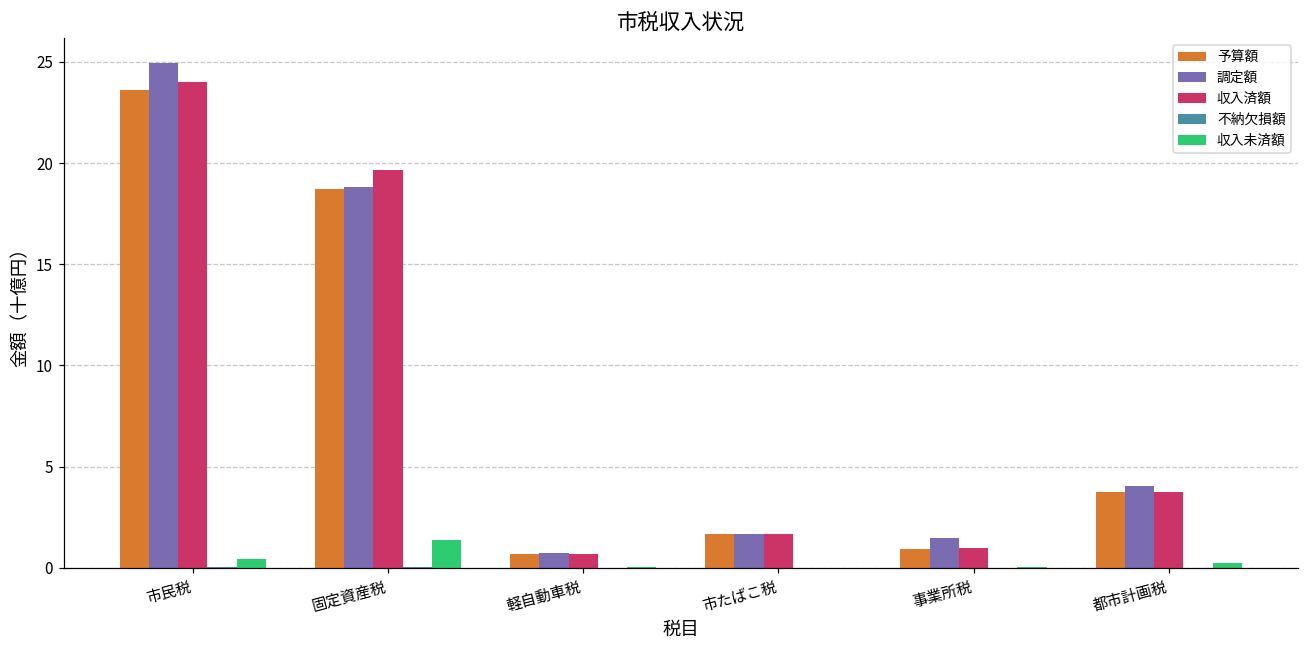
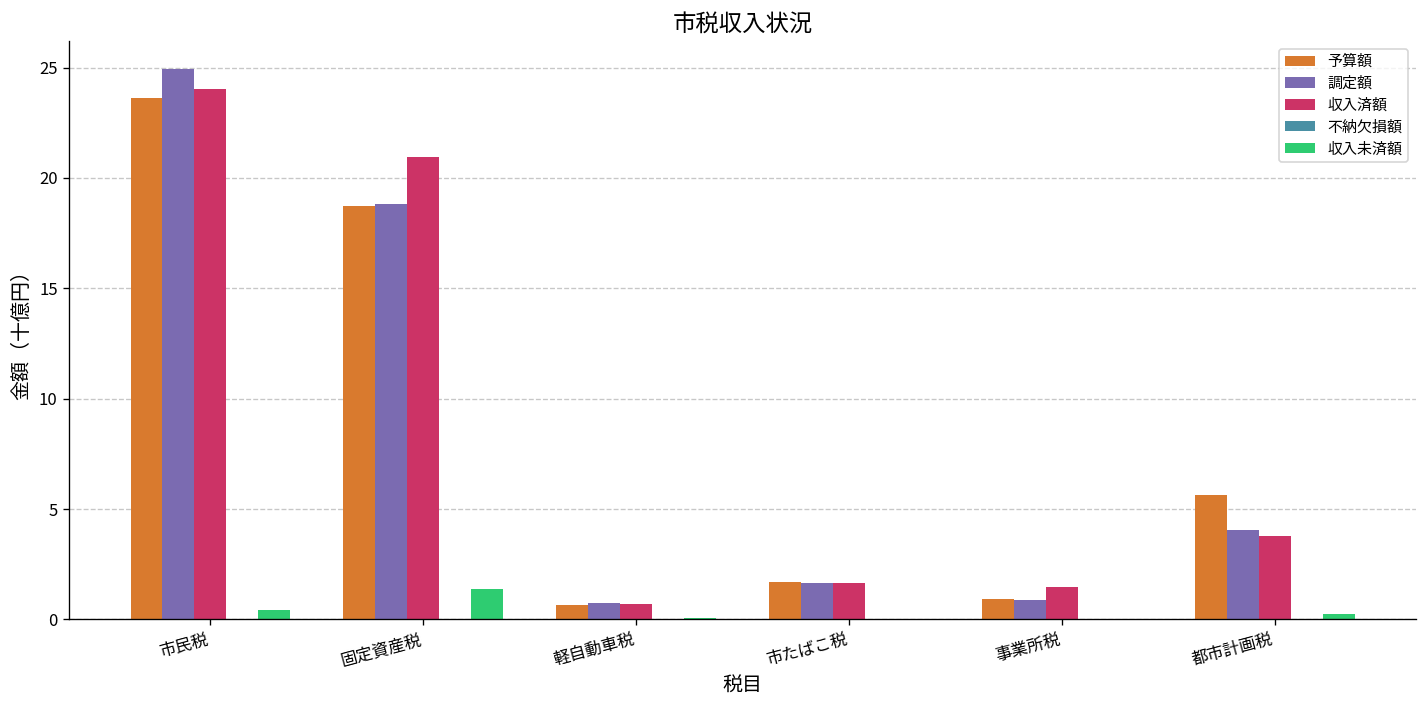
  {
    "予算額": {
      "市民税": 23.6,
      "固定資産税": 18.7,
      "軽自動車税": 0.7,
      "市たばこ税": 1.7,
      "事業所税": 0.9,
-     "都市計画税": 3.7
+     "都市計画税": 5.6
    },
    "調定額": {
      "市民税": 24.9,
      "固定資産税": 18.8,
      "軽自動車税": 0.7,
      "市たばこ税": 1.7,
-     "事業所税": 1.5,
+     "事業所税": 0.9,
      "都市計画税": 4.0
    },
    "収入済額": {
      "市民税": 24.0,
-     "固定資産税": 19.7,
+     "固定資産税": 20.9,
      "軽自動車税": 0.7,
      "市たばこ税": 1.7,
-     "事業所税": 1.0,
+     "事業所税": 1.5,
      "都市計画税": 3.8
    },
    "不納欠損額": {
      "市たばこ税": 0.0,
      "事業所税": 0.0
    },
    "収入未済額": {
      "市民税": 0.4,
      "固定資産税": 1.4,
      "市たばこ税": 0.0,
      "都市計画税": 0.3
    }
  }
